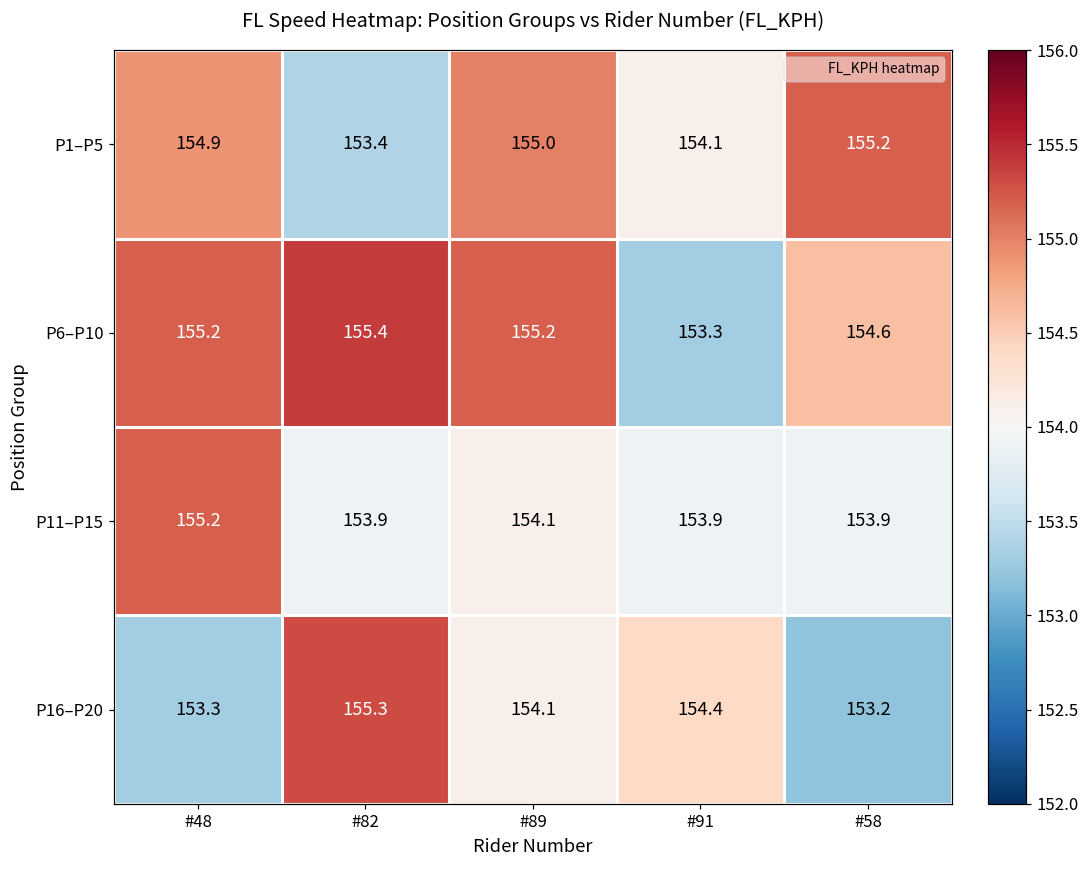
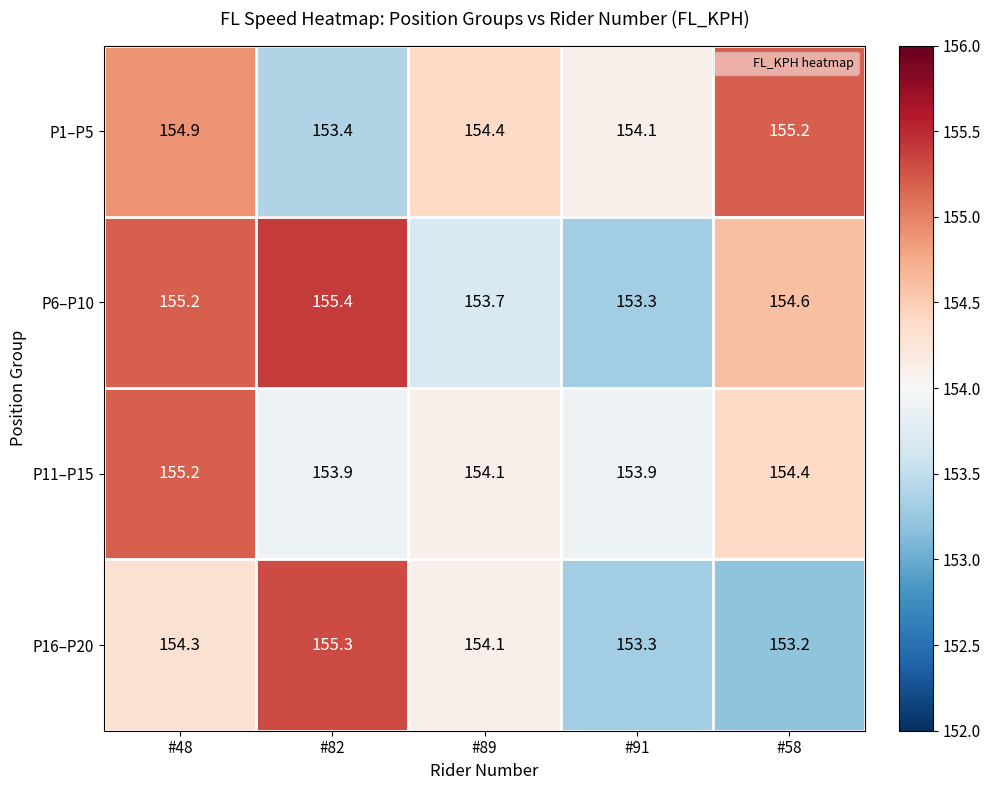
  {
    "P1–P5": {
      "#48": 154.9,
      "#82": 153.4,
-     "#89": 155.0,
+     "#89": 154.4,
      "#91": 154.1,
      "#58": 155.2
    },
    "P6–P10": {
      "#48": 155.2,
      "#82": 155.4,
-     "#89": 155.2,
+     "#89": 153.7,
      "#91": 153.3,
      "#58": 154.6
    },
    "P11–P15": {
      "#48": 155.2,
      "#82": 153.9,
      "#89": 154.1,
      "#91": 153.9,
-     "#58": 153.9
+     "#58": 154.4
    },
    "P16–P20": {
-     "#48": 153.3,
+     "#48": 154.3,
      "#82": 155.3,
      "#89": 154.1,
-     "#91": 154.4,
+     "#91": 153.3,
      "#58": 153.2
    }
  }
